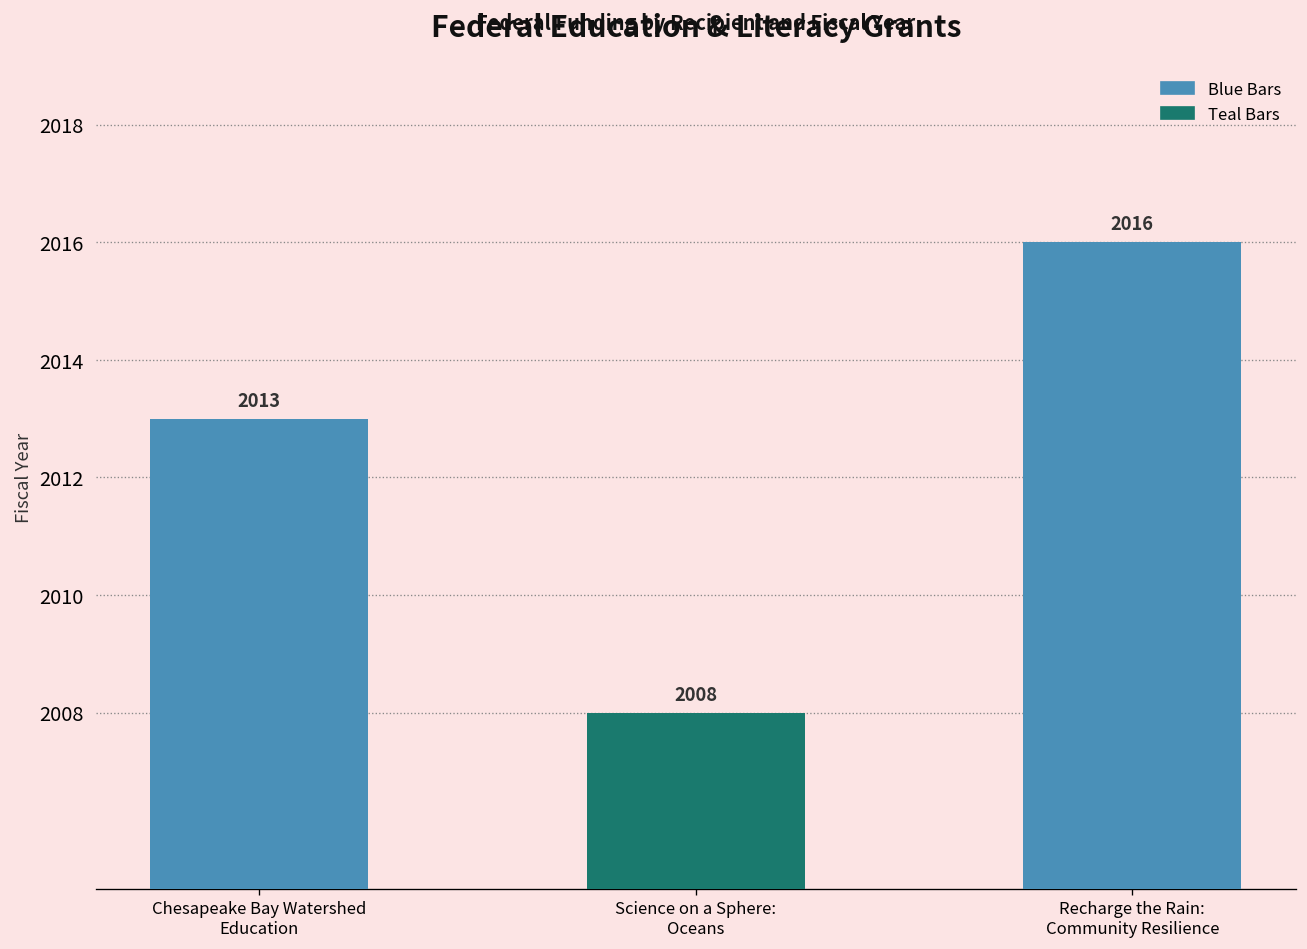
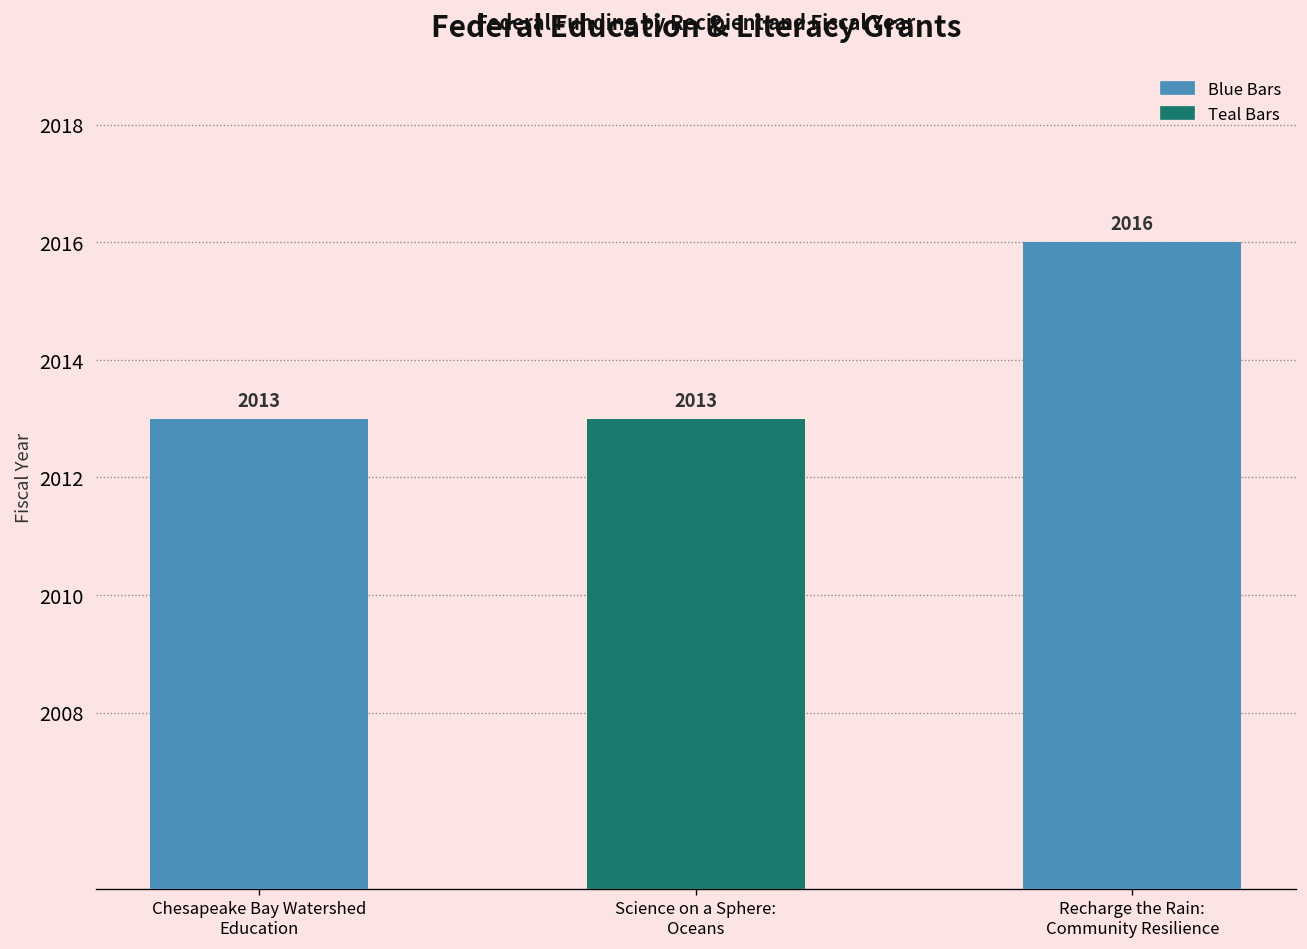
  {
    "Chesapeake Bay Watershed Education": 2013,
-   "Science on a Sphere: Oceans": 2008,
+   "Science on a Sphere: Oceans": 2013,
    "Recharge the Rain: Community Resilience": 2016
  }
